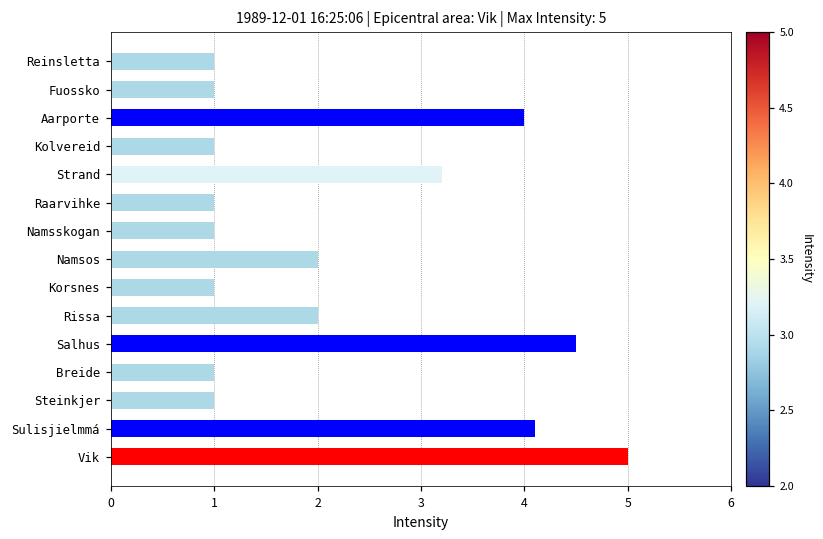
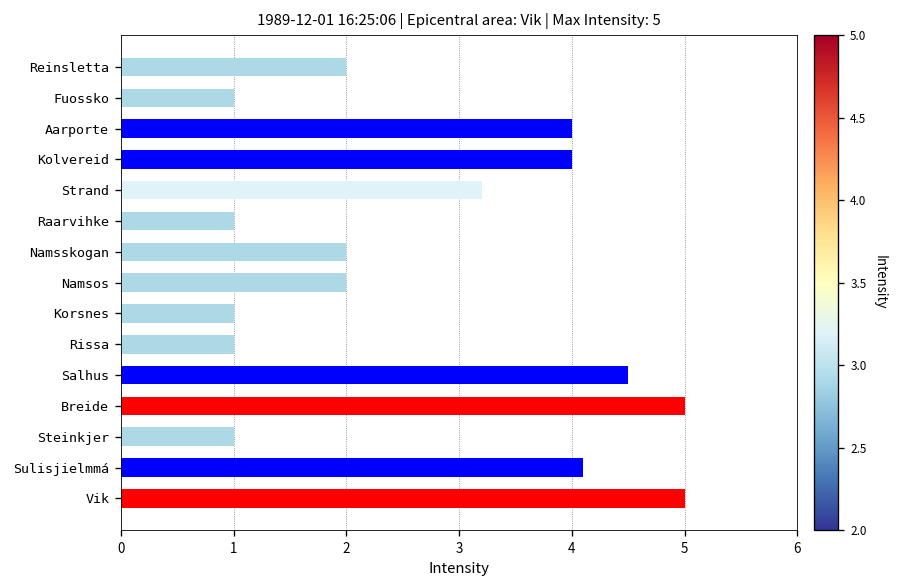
  {
-   "Reinsletta": 1,
+   "Reinsletta": 2,
    "Fuossko": 1,
    "Aarporte": 4,
-   "Kolvereid": 1,
+   "Kolvereid": 4,
    "Strand": 3.2,
    "Raarvihke": 1,
-   "Namsskogan": 1,
+   "Namsskogan": 2,
    "Namsos": 2,
    "Korsnes": 1,
-   "Rissa": 2,
+   "Rissa": 1,
    "Salhus": 4.5,
-   "Breide": 1,
+   "Breide": 5,
    "Steinkjer": 1,
    "Sulisjielmmá": 4.1,
    "Vik": 5
  }
